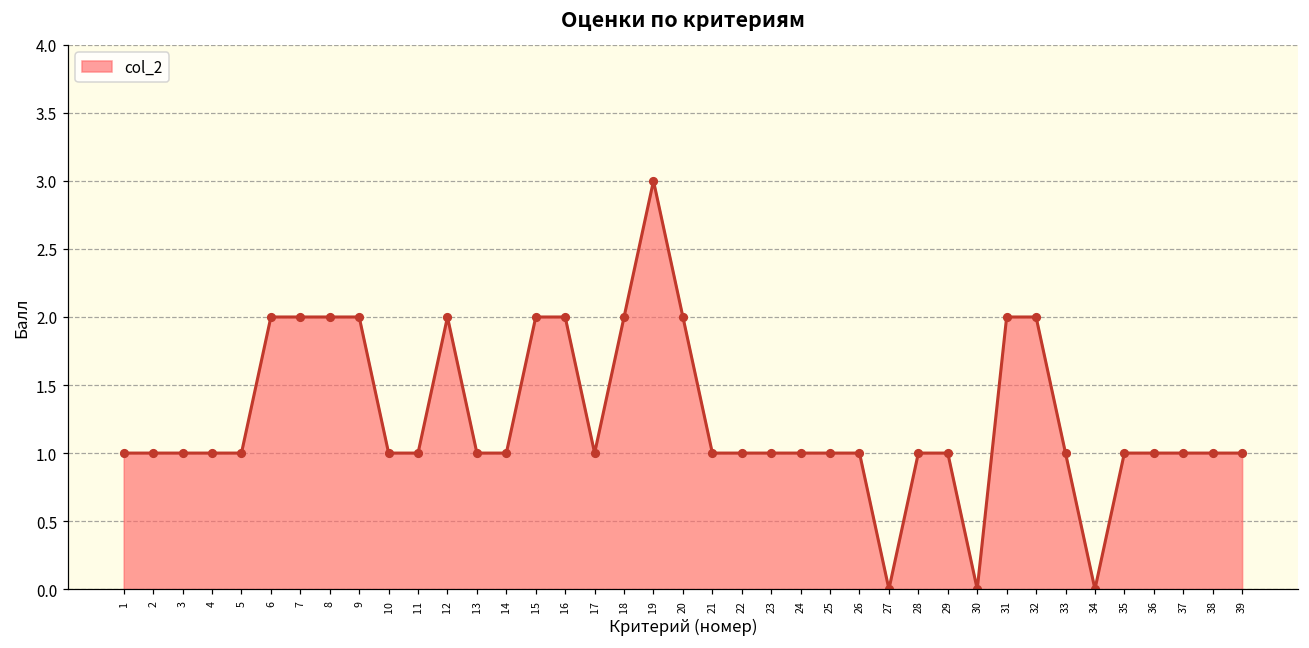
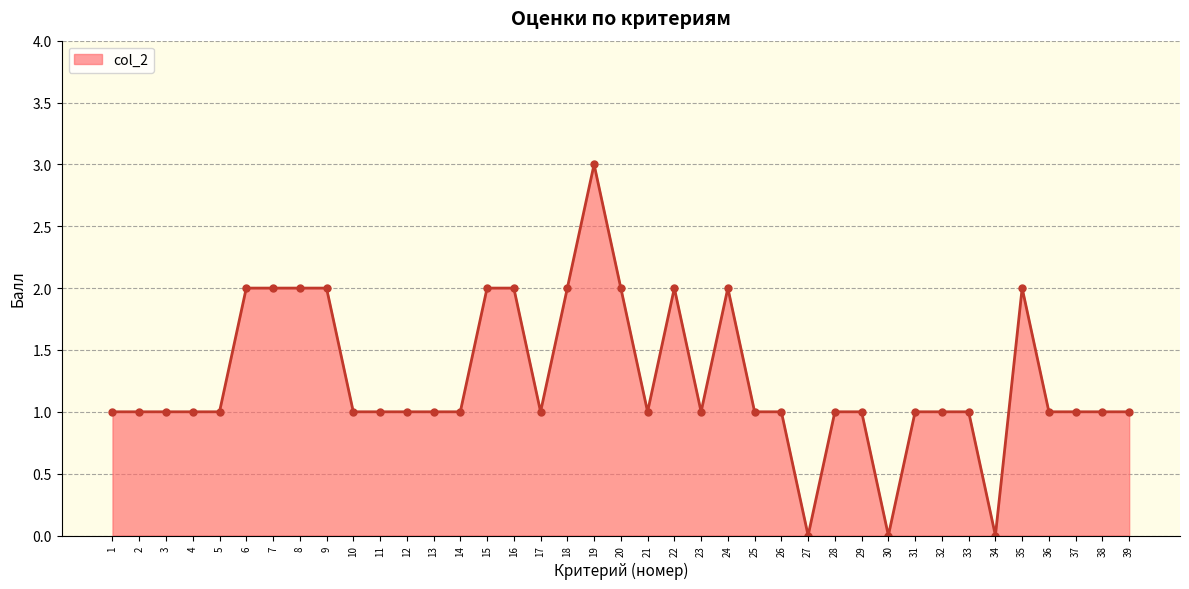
  {
    "1": 1,
    "2": 1,
    "3": 1,
    "4": 1,
    "5": 1,
    "6": 2,
    "7": 2,
    "8": 2,
    "9": 2,
    "10": 1,
    "11": 1,
-   "12": 2,
+   "12": 1,
    "13": 1,
    "14": 1,
    "15": 2,
    "16": 2,
    "17": 1,
    "18": 2,
    "19": 3,
    "20": 2,
    "21": 1,
-   "22": 1,
+   "22": 2,
    "23": 1,
-   "24": 1,
+   "24": 2,
    "25": 1,
    "26": 1,
    "27": 0,
    "28": 1,
    "29": 1,
    "30": 0,
-   "31": 2,
-   "32": 2,
+   "31": 1,
+   "32": 1,
    "33": 1,
    "34": 0,
-   "35": 1,
+   "35": 2,
    "36": 1,
    "37": 1,
    "38": 1,
    "39": 1
  }
